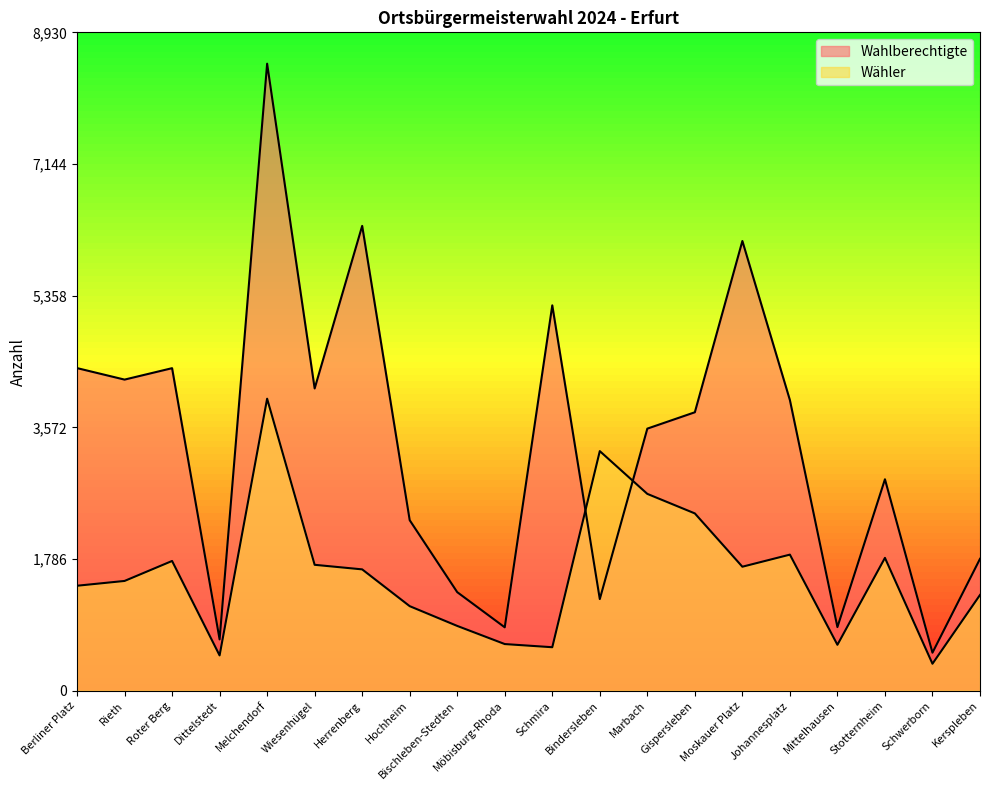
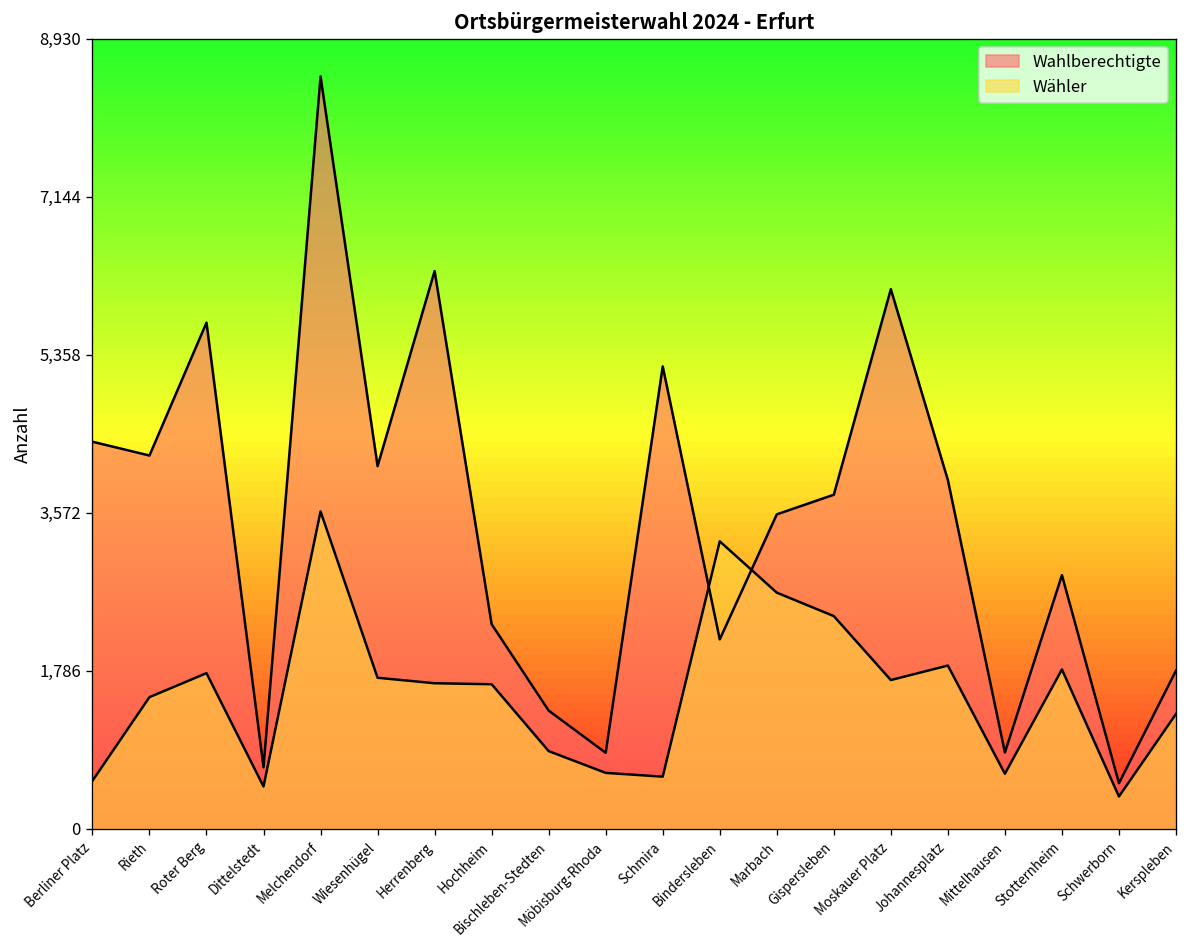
  {
    "Wahlberechtigte": {
      "Berliner Platz": "4,400",
      "Rieth": "4,200",
-     "Roter Berg": "4,400",
+     "Roter Berg": "5,700",
      "Dittelstedt": "700",
      "Melchendorf": "8,500",
      "Wiesenhügel": "4,100",
      "Herrenberg": "6,300",
      "Hochheim": "2,300",
      "Bischleben-Stedten": "1,300",
      "Möbisburg-Rhoda": "900",
      "Schmira": "5,200",
-     "Bindersleben": "1,200",
+     "Bindersleben": "2,100",
      "Marbach": "3,600",
      "Gispersleben": "3,800",
      "Moskauer Platz": "6,100",
      "Johannesplatz": "3,900",
      "Mittelhausen": "900",
      "Stotternheim": "2,900",
      "Schwerborn": "500",
      "Kerspleben": "1,800"
    },
    "Wähler": {
-     "Berliner Platz": "1,400",
+     "Berliner Platz": "500",
      "Rieth": "1,500",
      "Roter Berg": "1,800",
      "Dittelstedt": "500",
-     "Melchendorf": "4,000",
+     "Melchendorf": "3,600",
      "Wiesenhügel": "1,700",
      "Herrenberg": "1,600",
-     "Hochheim": "1,100",
+     "Hochheim": "1,600",
      "Bischleben-Stedten": "900",
      "Möbisburg-Rhoda": "600",
      "Schmira": "600",
      "Bindersleben": "3,300",
      "Marbach": "2,700",
      "Gispersleben": "2,400",
      "Moskauer Platz": "1,700",
      "Johannesplatz": "1,800",
      "Mittelhausen": "600",
      "Stotternheim": "1,800",
      "Schwerborn": "400",
      "Kerspleben": "1,300"
    }
  }
